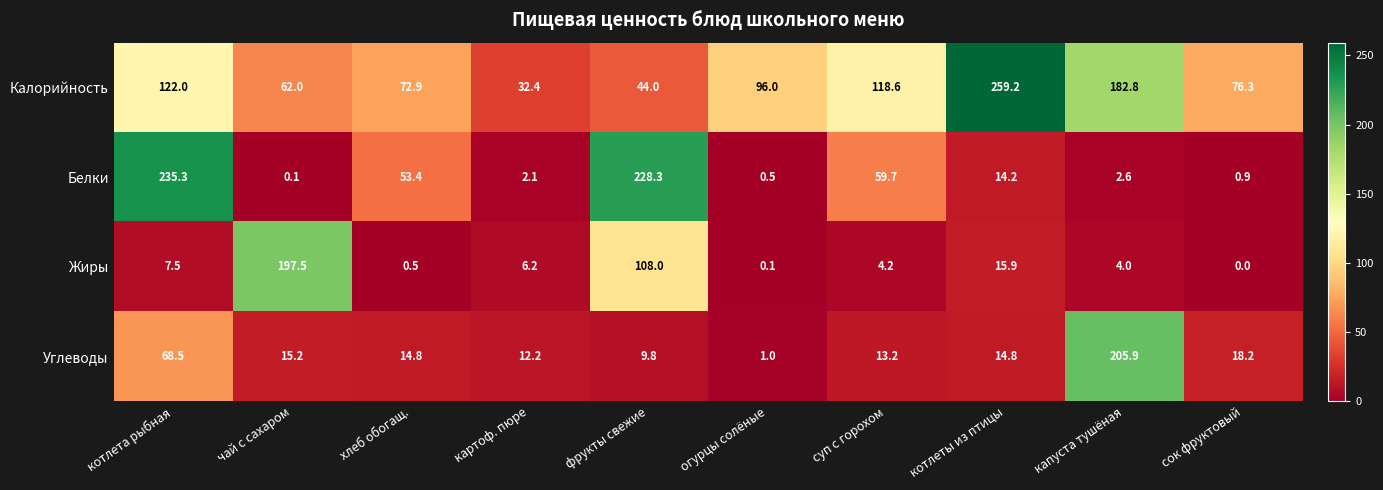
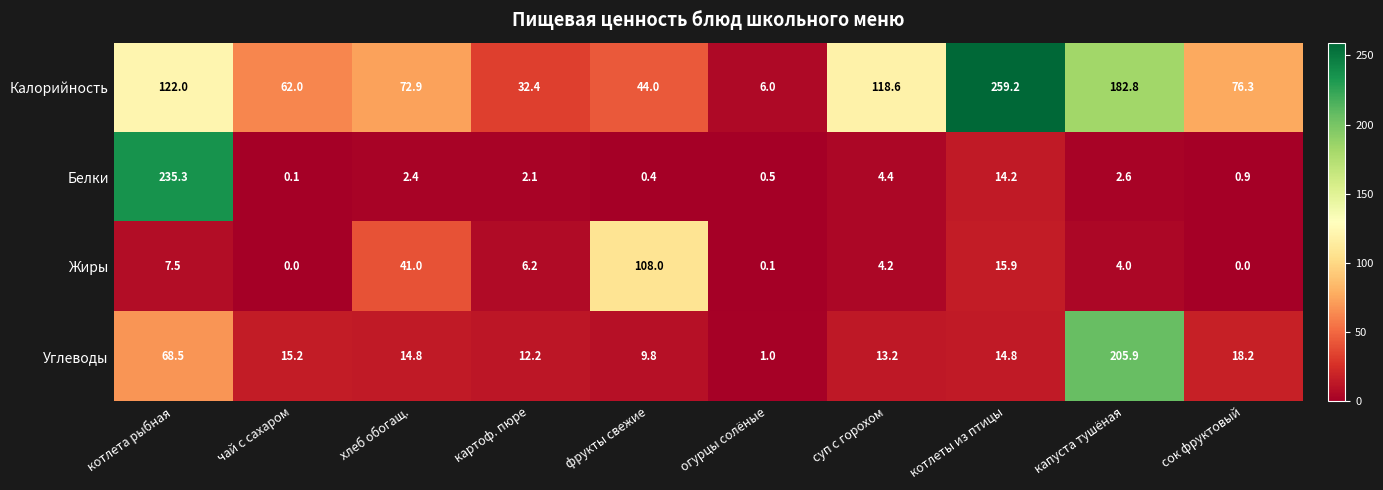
  {
    "Калорийность": {
      "котлета рыбная": 122.0,
      "чай с сахаром": 62.0,
      "хлеб обогащ.": 72.9,
      "картоф. пюре": 32.4,
      "фрукты свежие": 44.0,
-     "огурцы солёные": 96.0,
+     "огурцы солёные": 6.0,
      "суп с горохом": 118.6,
      "котлеты из птицы": 259.2,
      "капуста тушёная": 182.8,
      "сок фруктовый": 76.3
    },
    "Белки": {
      "котлета рыбная": 235.3,
      "чай с сахаром": 0.1,
-     "хлеб обогащ.": 53.4,
+     "хлеб обогащ.": 2.4,
      "картоф. пюре": 2.1,
-     "фрукты свежие": 228.3,
+     "фрукты свежие": 0.4,
      "огурцы солёные": 0.5,
-     "суп с горохом": 59.7,
+     "суп с горохом": 4.4,
      "котлеты из птицы": 14.2,
      "капуста тушёная": 2.6,
      "сок фруктовый": 0.9
    },
    "Жиры": {
      "котлета рыбная": 7.5,
-     "чай с сахаром": 197.5,
-     "хлеб обогащ.": 0.5,
+     "чай с сахаром": 0.0,
+     "хлеб обогащ.": 41.0,
      "картоф. пюре": 6.2,
      "фрукты свежие": 108.0,
      "огурцы солёные": 0.1,
      "суп с горохом": 4.2,
      "котлеты из птицы": 15.9,
      "капуста тушёная": 4.0,
      "сок фруктовый": 0.0
    },
    "Углеводы": {
      "котлета рыбная": 68.5,
      "чай с сахаром": 15.2,
      "хлеб обогащ.": 14.8,
      "картоф. пюре": 12.2,
      "фрукты свежие": 9.8,
      "огурцы солёные": 1.0,
      "суп с горохом": 13.2,
      "котлеты из птицы": 14.8,
      "капуста тушёная": 205.9,
      "сок фруктовый": 18.2
    }
  }
